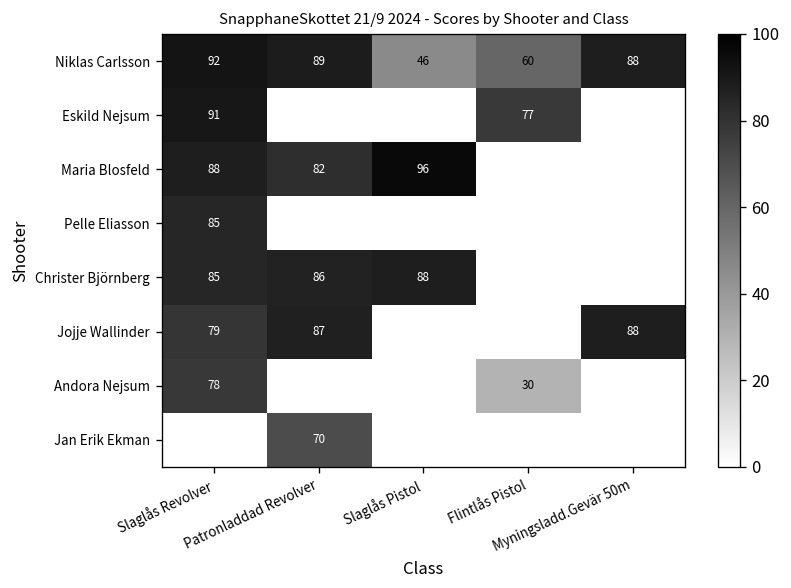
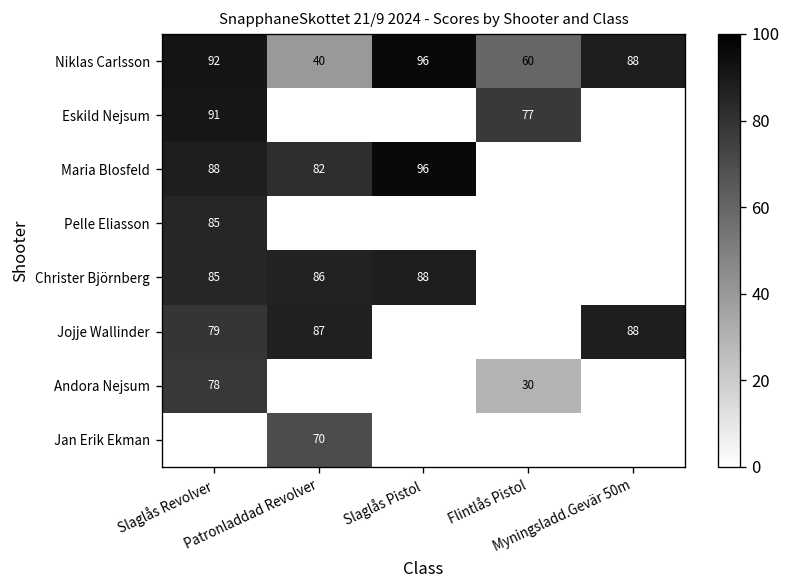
  {
    "Niklas Carlsson": {
      "Slaglås Revolver": 92,
-     "Patronladdad Revolver": 89,
-     "Slaglås Pistol": 46,
+     "Patronladdad Revolver": 40,
+     "Slaglås Pistol": 96,
      "Flintlås Pistol": 60,
      "Myningsladd.Gevär 50m": 88
    },
    "Eskild Nejsum": {
      "Slaglås Revolver": 91,
      "Flintlås Pistol": 77
    },
    "Maria Blosfeld": {
      "Slaglås Revolver": 88,
      "Patronladdad Revolver": 82,
      "Slaglås Pistol": 96
    },
    "Pelle Eliasson": {
      "Slaglås Revolver": 85
    },
    "Christer Björnberg": {
      "Slaglås Revolver": 85,
      "Patronladdad Revolver": 86,
      "Slaglås Pistol": 88
    },
    "Jojje Wallinder": {
      "Slaglås Revolver": 79,
      "Patronladdad Revolver": 87,
      "Myningsladd.Gevär 50m": 88
    },
    "Andora Nejsum": {
      "Slaglås Revolver": 78,
      "Flintlås Pistol": 30
    },
    "Jan Erik Ekman": {
      "Patronladdad Revolver": 70
    }
  }
